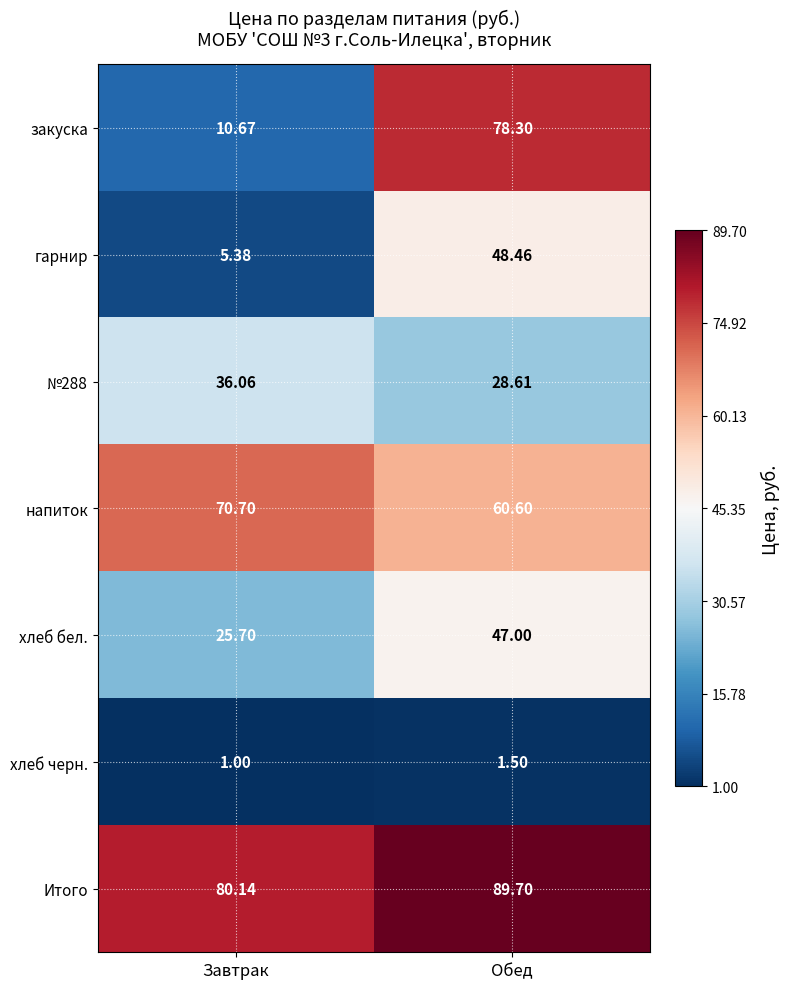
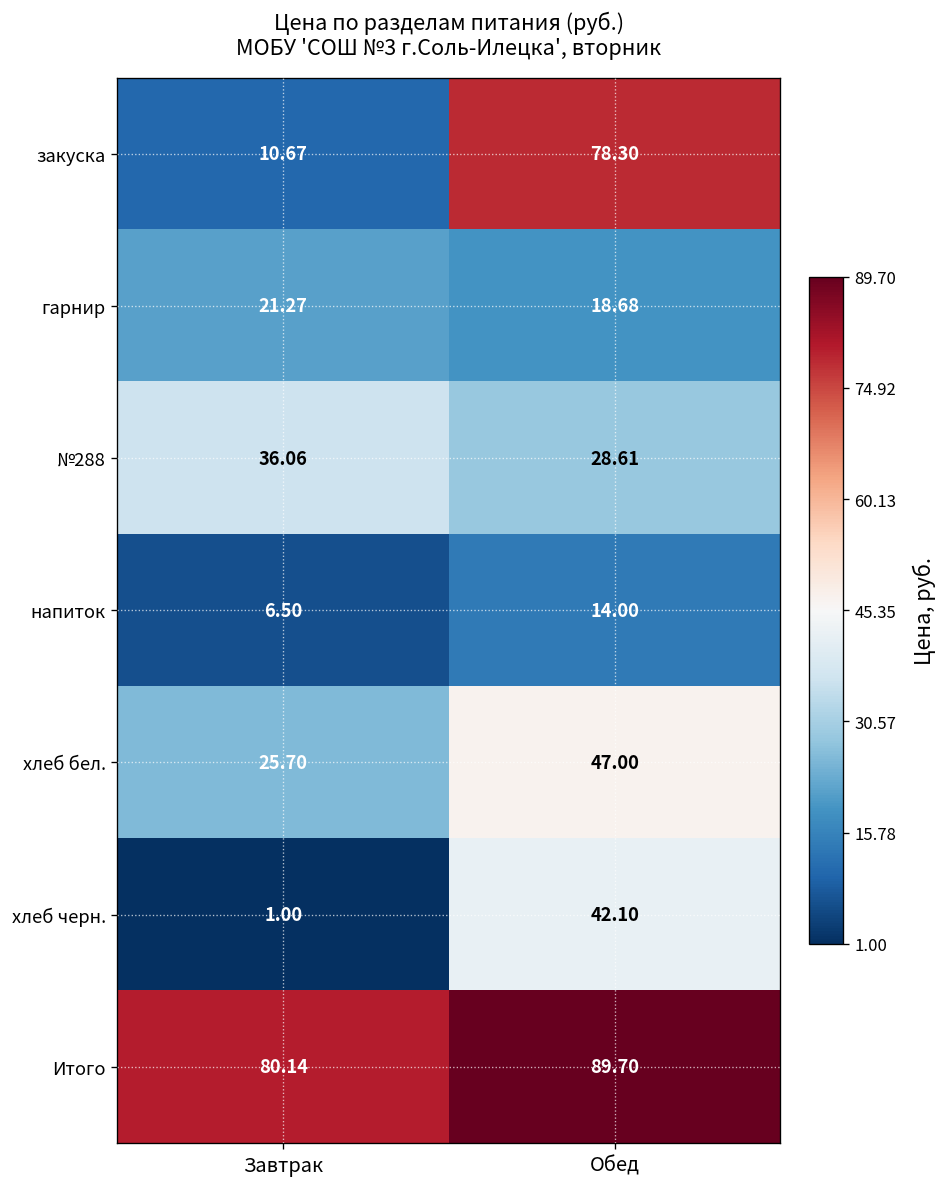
  {
    "закуска": {
      "Завтрак": 10.67,
      "Обед": 78.30
    },
    "гарнир": {
-     "Завтрак": 5.38,
-     "Обед": 48.46
+     "Завтрак": 21.27,
+     "Обед": 18.68
    },
    "№288": {
      "Завтрак": 36.06,
      "Обед": 28.61
    },
    "напиток": {
-     "Завтрак": 70.70,
-     "Обед": 60.60
+     "Завтрак": 6.50,
+     "Обед": 14.00
    },
    "хлеб бел.": {
      "Завтрак": 25.70,
      "Обед": 47.00
    },
    "хлеб черн.": {
      "Завтрак": 1.00,
-     "Обед": 1.50
+     "Обед": 42.10
    },
    "Итого": {
      "Завтрак": 80.14,
      "Обед": 89.70
    }
  }
